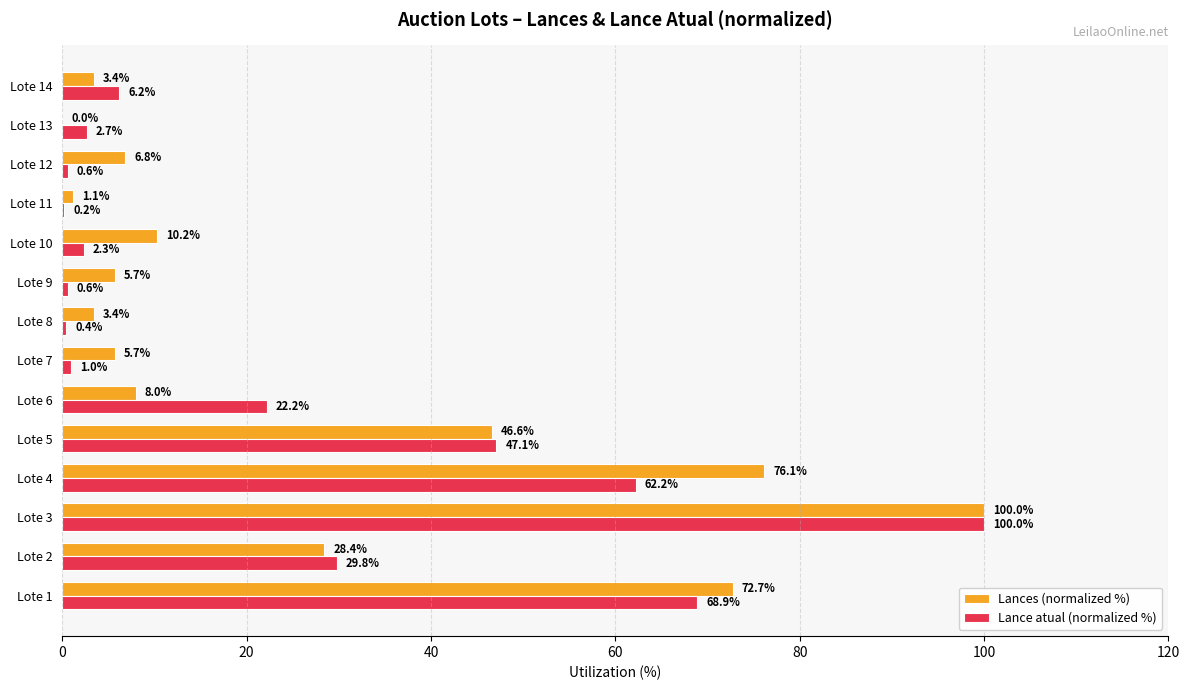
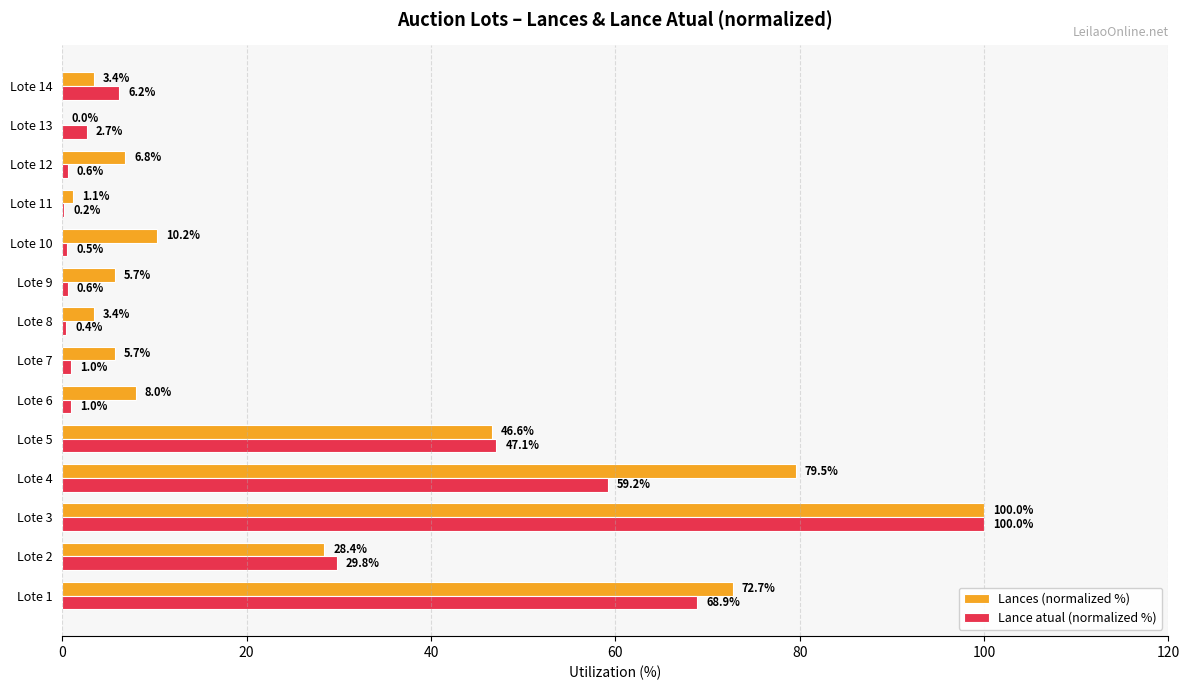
  {
    "Lances (normalized %)": {
      "Lote 14": "3.4%",
      "Lote 13": "0.0%",
      "Lote 12": "6.8%",
      "Lote 11": "1.1%",
      "Lote 10": "10.2%",
      "Lote 9": "5.7%",
      "Lote 8": "3.4%",
      "Lote 7": "5.7%",
      "Lote 6": "8.0%",
      "Lote 5": "46.6%",
-     "Lote 4": "76.1%",
+     "Lote 4": "79.5%",
      "Lote 3": "100.0%",
      "Lote 2": "28.4%",
      "Lote 1": "72.7%"
    },
    "Lance atual (normalized %)": {
      "Lote 14": "6.2%",
      "Lote 13": "2.7%",
      "Lote 12": "0.6%",
      "Lote 11": "0.2%",
-     "Lote 10": "2.3%",
+     "Lote 10": "0.5%",
      "Lote 9": "0.6%",
      "Lote 8": "0.4%",
      "Lote 7": "1.0%",
-     "Lote 6": "22.2%",
+     "Lote 6": "1.0%",
      "Lote 5": "47.1%",
-     "Lote 4": "62.2%",
+     "Lote 4": "59.2%",
      "Lote 3": "100.0%",
      "Lote 2": "29.8%",
      "Lote 1": "68.9%"
    }
  }
